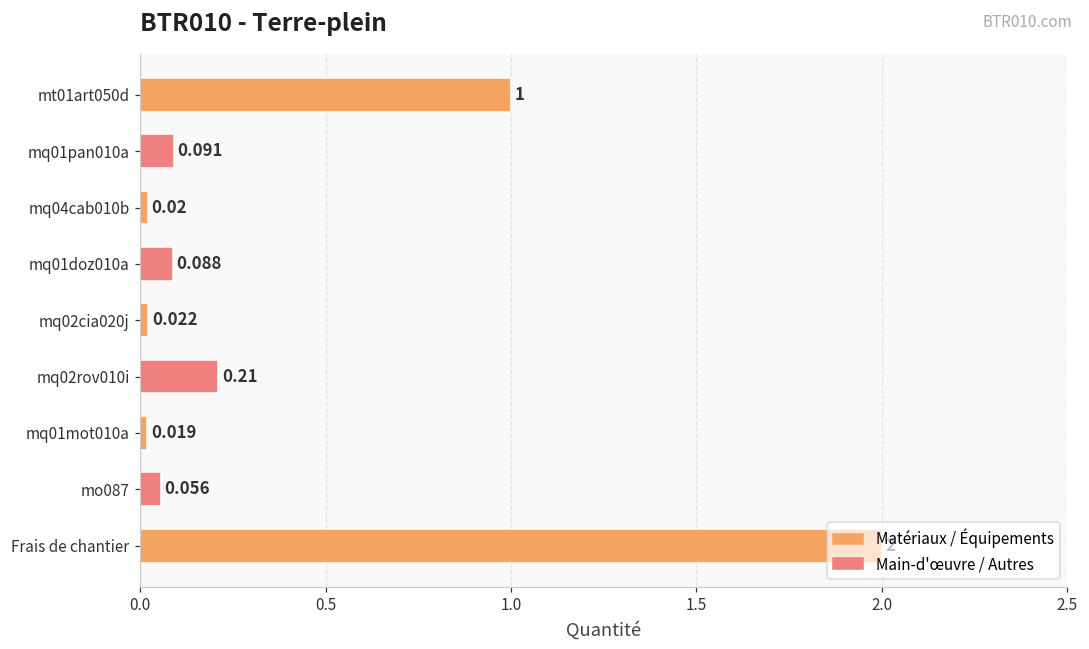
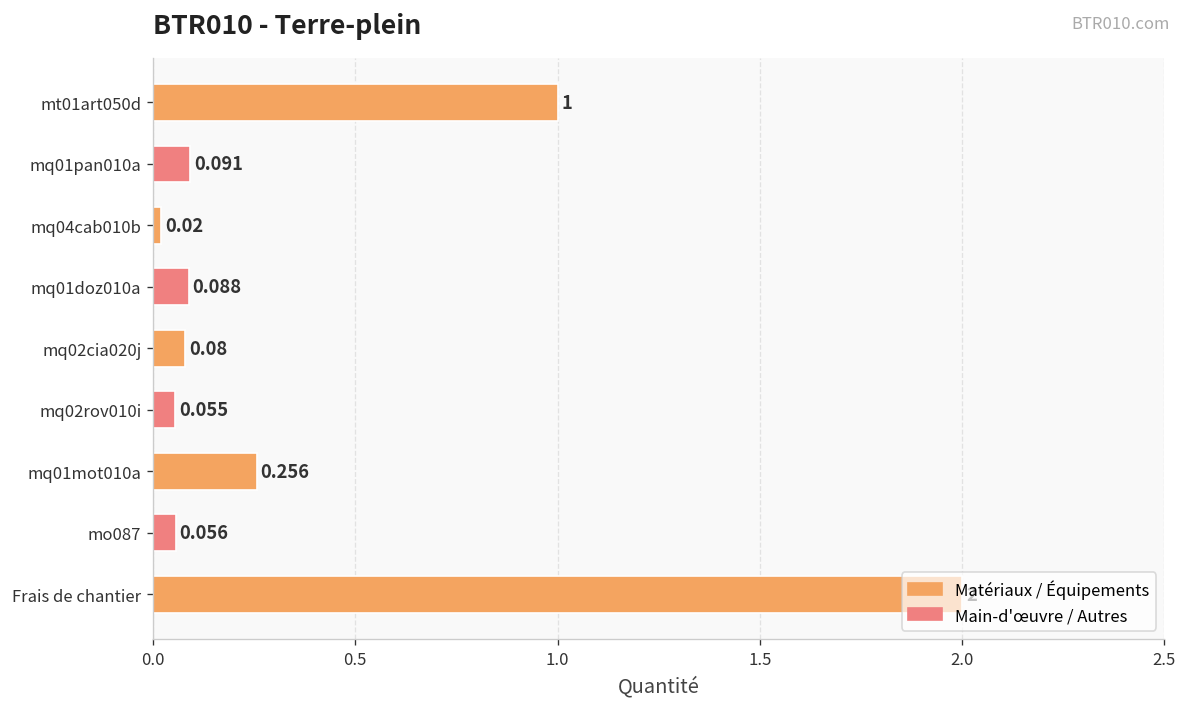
  {
    "mt01art050d": 1,
    "mq01pan010a": 0.091,
    "mq04cab010b": 0.02,
    "mq01doz010a": 0.088,
-   "mq02cia020j": 0.022,
-   "mq02rov010i": 0.21,
-   "mq01mot010a": 0.019,
+   "mq02cia020j": 0.08,
+   "mq02rov010i": 0.055,
+   "mq01mot010a": 0.256,
    "mo087": 0.056
  }
